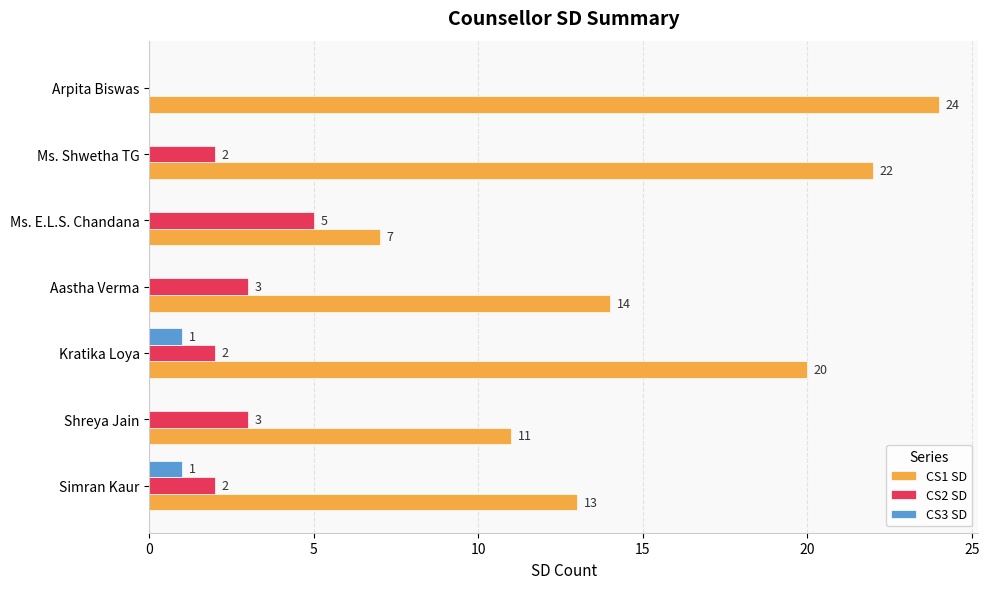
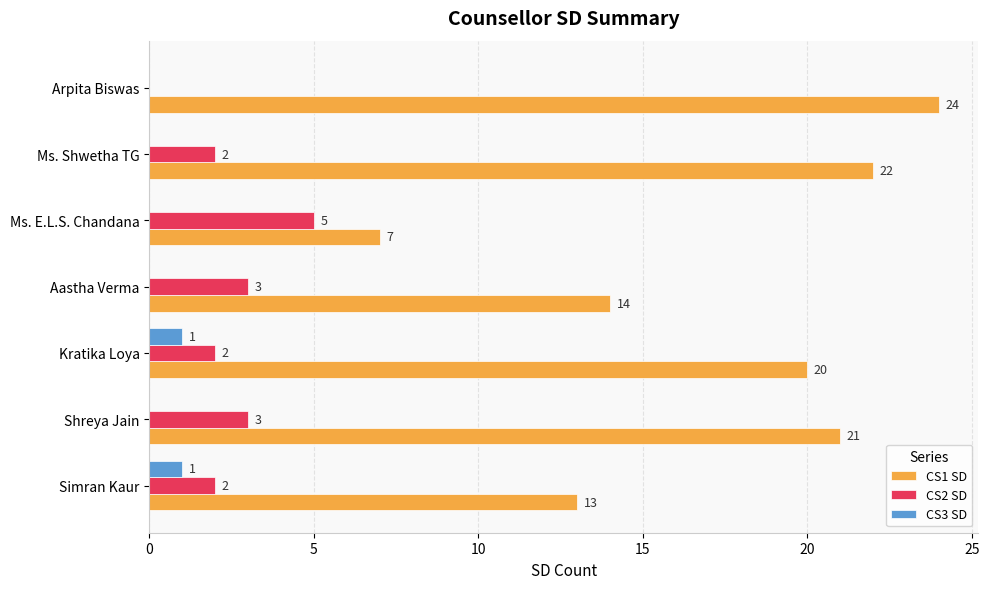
  {
    "CS1 SD": {
      "Arpita Biswas": 24,
      "Ms. Shwetha TG": 22,
      "Ms. E.L.S. Chandana": 7,
      "Aastha Verma": 14,
      "Kratika Loya": 20,
-     "Shreya Jain": 11,
+     "Shreya Jain": 21,
      "Simran Kaur": 13
    },
    "CS2 SD": {
      "Ms. Shwetha TG": 2,
      "Ms. E.L.S. Chandana": 5,
      "Aastha Verma": 3,
      "Kratika Loya": 2,
      "Shreya Jain": 3,
      "Simran Kaur": 2
    },
    "CS3 SD": {
      "Kratika Loya": 1,
      "Simran Kaur": 1
    }
  }
